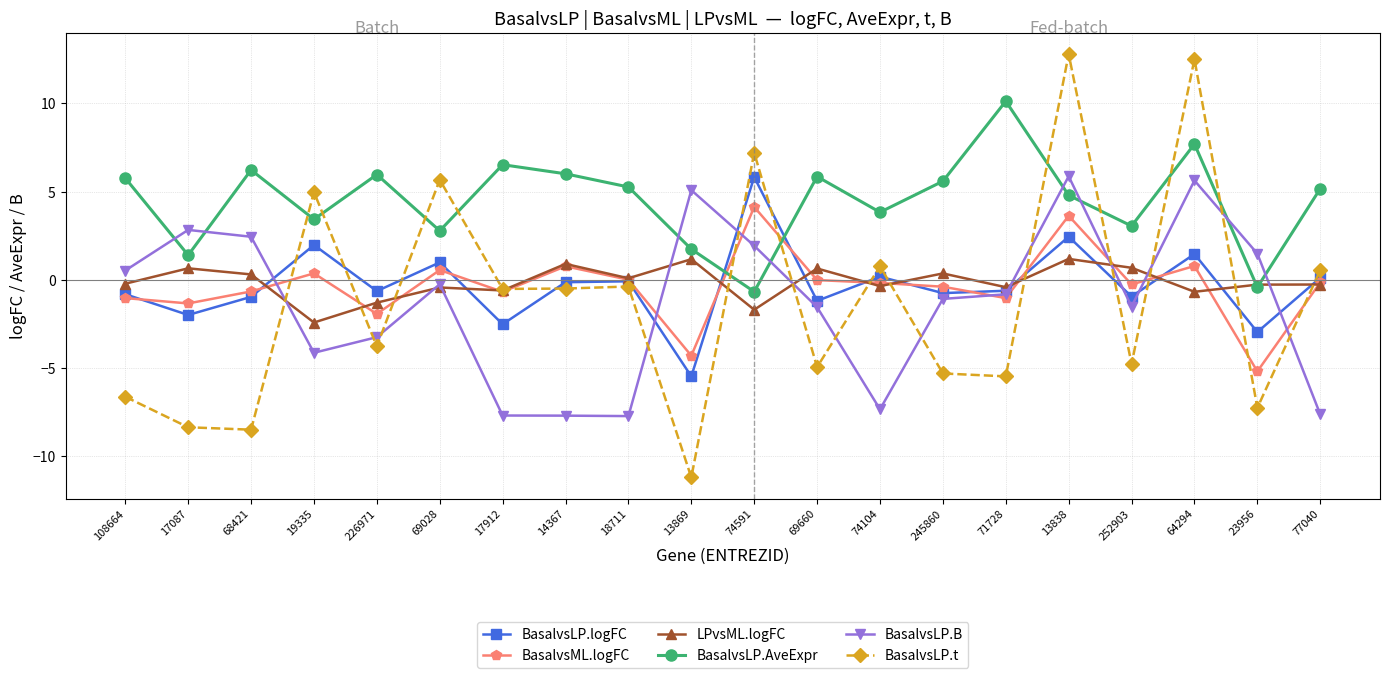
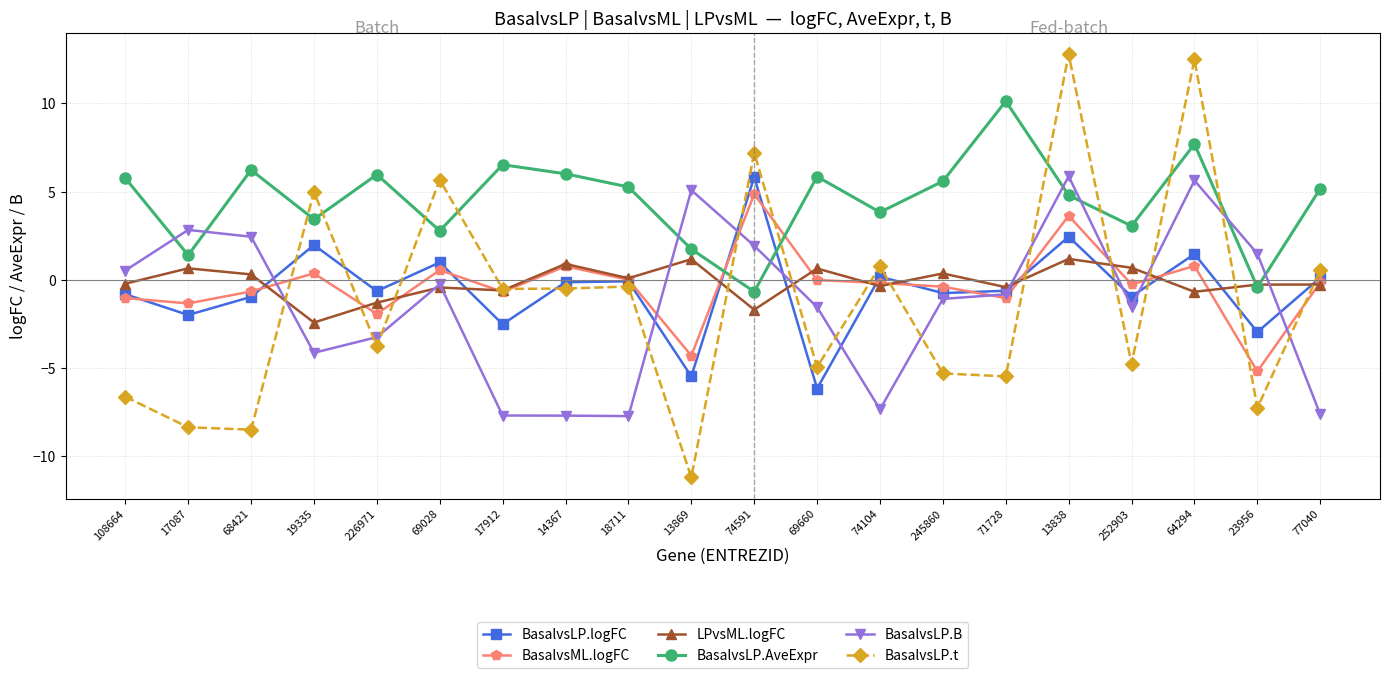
  {
    "BasalvsLP.logFC": {
      "108664": -0.8,
      "17087": -2.0,
      "68421": -1.0,
      "19335": 2.0,
      "226971": -0.6,
      "69028": 1.0,
      "17912": -2.5,
      "14367": -0.1,
      "13869": -5.5,
      "74591": 5.8,
-     "69660": -1.2,
+     "69660": -6.2,
      "74104": 0.2,
      "245860": -0.8,
      "71728": -0.6,
      "13838": 2.4,
      "252903": -0.9,
      "64294": 1.5,
      "23956": -3.0,
      "77040": 0.1
    },
    "BasalvsML.logFC": {
      "108664": -1.0,
      "17087": -1.3,
      "68421": -0.7,
      "19335": 0.4,
      "226971": -1.9,
      "69028": 0.6,
      "13869": -4.3,
-     "74591": 4.1,
+     "74591": 4.9,
      "69660": 0.0,
      "74104": -0.2,
      "245860": -0.4,
      "71728": -1.0,
      "13838": 3.6,
      "252903": -0.3,
      "64294": 0.8,
      "23956": -5.2
    },
    "LPvsML.logFC": {
      "108664": -0.2,
      "17087": 0.7,
      "68421": 0.3,
      "19335": -2.4,
      "226971": -1.3,
      "69028": -0.4,
      "13869": 1.2,
      "74591": -1.7,
      "69660": 0.6,
      "74104": -0.4,
      "245860": 0.4,
      "71728": -0.4,
      "13838": 1.2,
      "252903": 0.7,
      "64294": -0.7,
      "23956": -0.3
    },
    "BasalvsLP.AveExpr": {
      "108664": 5.8,
      "17087": 1.4,
      "68421": 6.2,
      "19335": 3.4,
      "226971": 6.0,
      "69028": 2.8,
      "17912": 6.5,
      "14367": 6.0,
      "18711": 5.3,
      "13869": 1.7,
      "74591": -0.7,
      "69660": 5.9,
      "74104": 3.8,
      "245860": 5.6,
      "71728": 10.1,
      "13838": 4.8,
      "252903": 3.1,
      "64294": 7.7,
      "23956": -0.4,
      "77040": 5.2
    },
    "BasalvsLP.B": {
      "108664": 0.5,
      "17087": 2.8,
      "68421": 2.4,
      "19335": -4.1,
      "226971": -3.2,
      "69028": -0.2,
      "17912": -7.7,
      "14367": -7.7,
      "18711": -7.7,
      "13869": 5.1,
      "74591": 1.9,
      "69660": -1.5,
      "74104": -7.3,
      "245860": -1.1,
      "71728": -0.8,
      "13838": 5.9,
      "252903": -1.5,
      "64294": 5.6,
      "23956": 1.5,
      "77040": -7.6
    },
    "BasalvsLP.t": {
      "108664": -6.6,
      "17087": -8.4,
      "68421": -8.5,
      "19335": 5.0,
      "226971": -3.8,
      "69028": 5.7,
      "14367": -0.5,
      "18711": -0.4,
      "13869": -11.2,
      "74591": 7.2,
      "69660": -4.9,
      "74104": 0.8,
      "245860": -5.3,
      "71728": -5.5,
      "13838": 12.8,
      "252903": -4.8,
      "64294": 12.5,
      "23956": -7.3,
      "77040": 0.5
    }
  }
